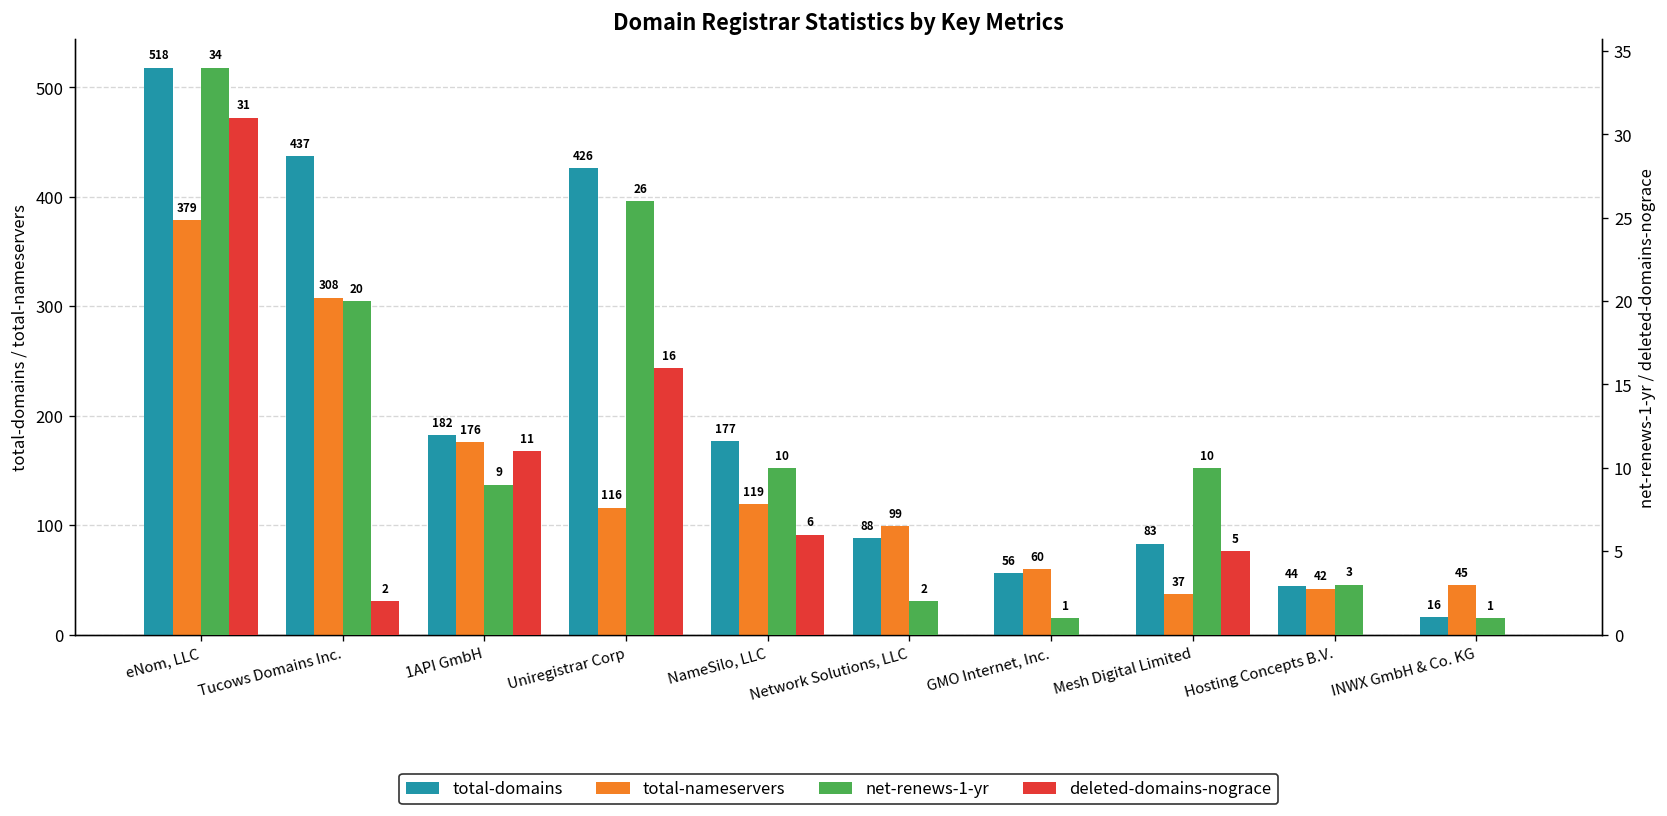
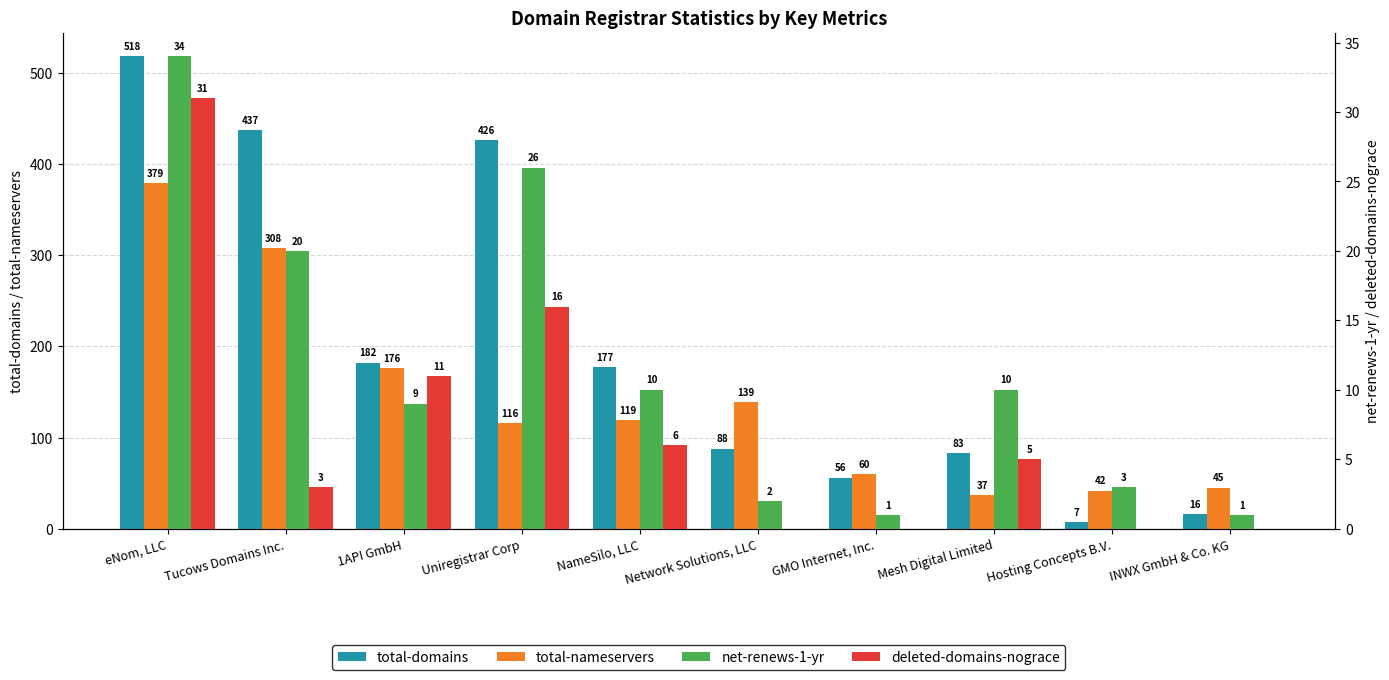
  {
    "total-domains": {
      "eNom, LLC": 518,
      "Tucows Domains Inc.": 437,
      "1API GmbH": 182,
      "Uniregistrar Corp": 426,
      "NameSilo, LLC": 177,
      "Network Solutions, LLC": 88,
      "GMO Internet, Inc.": 56,
      "Mesh Digital Limited": 83,
-     "Hosting Concepts B.V.": 44,
+     "Hosting Concepts B.V.": 7,
      "INWX GmbH & Co. KG": 16
    },
    "total-nameservers": {
      "eNom, LLC": 379,
      "Tucows Domains Inc.": 308,
      "1API GmbH": 176,
      "Uniregistrar Corp": 116,
      "NameSilo, LLC": 119,
-     "Network Solutions, LLC": 99,
+     "Network Solutions, LLC": 139,
      "GMO Internet, Inc.": 60,
      "Mesh Digital Limited": 37,
      "Hosting Concepts B.V.": 42,
      "INWX GmbH & Co. KG": 45
    },
    "net-renews-1-yr": {
      "eNom, LLC": 34,
      "Tucows Domains Inc.": 20,
      "1API GmbH": 9,
      "Uniregistrar Corp": 26,
      "NameSilo, LLC": 10,
      "Network Solutions, LLC": 2,
      "GMO Internet, Inc.": 1,
      "Mesh Digital Limited": 10,
      "Hosting Concepts B.V.": 3,
      "INWX GmbH & Co. KG": 1
    },
    "deleted-domains-nograce": {
      "eNom, LLC": 31,
-     "Tucows Domains Inc.": 2,
+     "Tucows Domains Inc.": 3,
      "1API GmbH": 11,
      "Uniregistrar Corp": 16,
      "NameSilo, LLC": 6,
      "Mesh Digital Limited": 5
    }
  }
